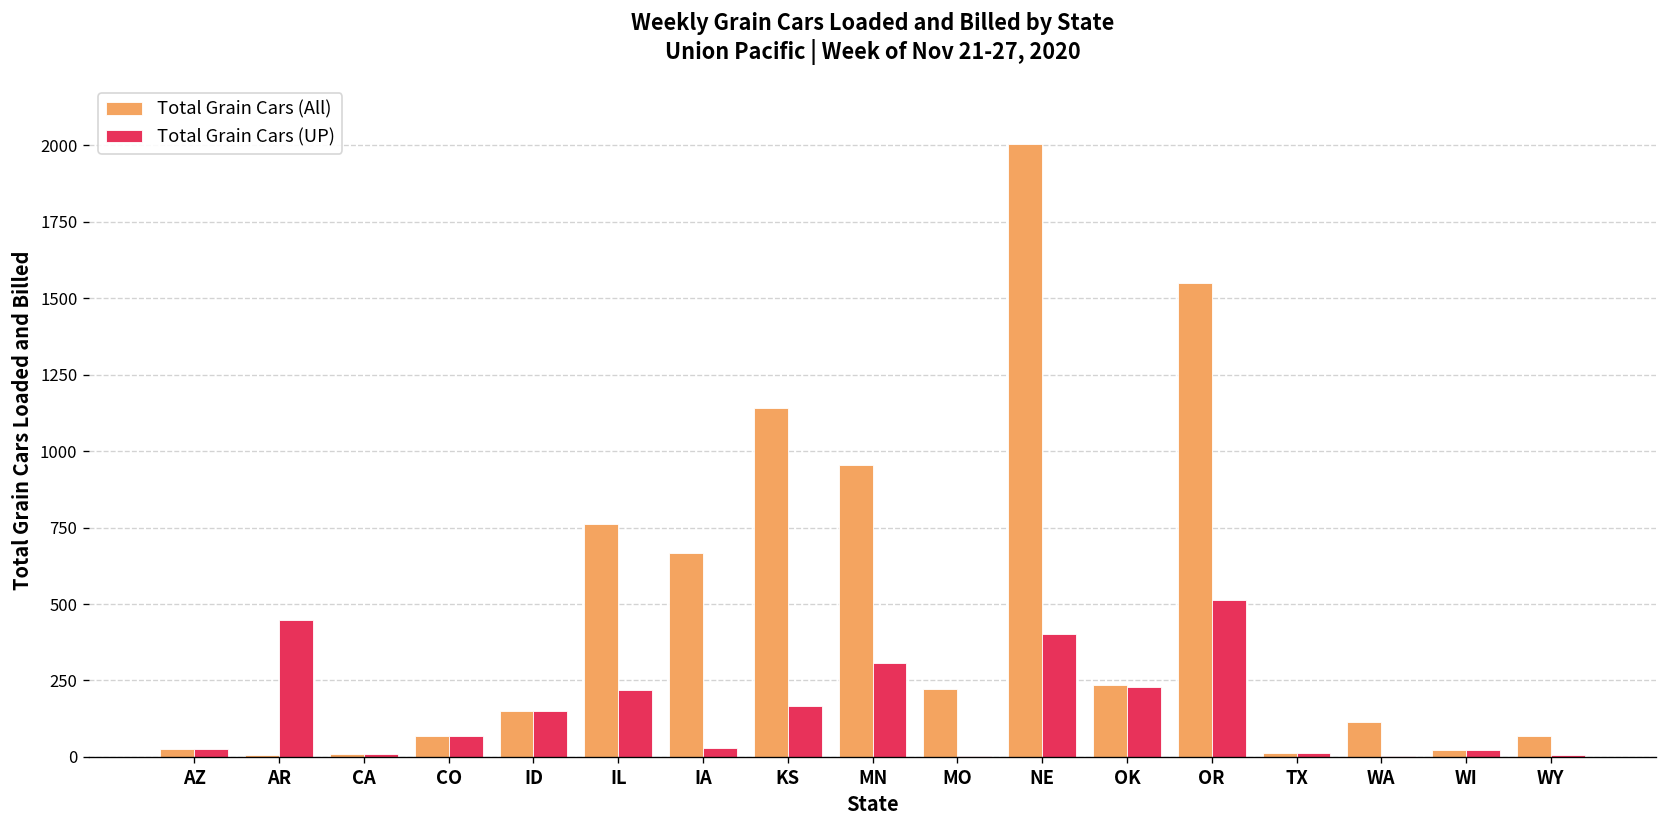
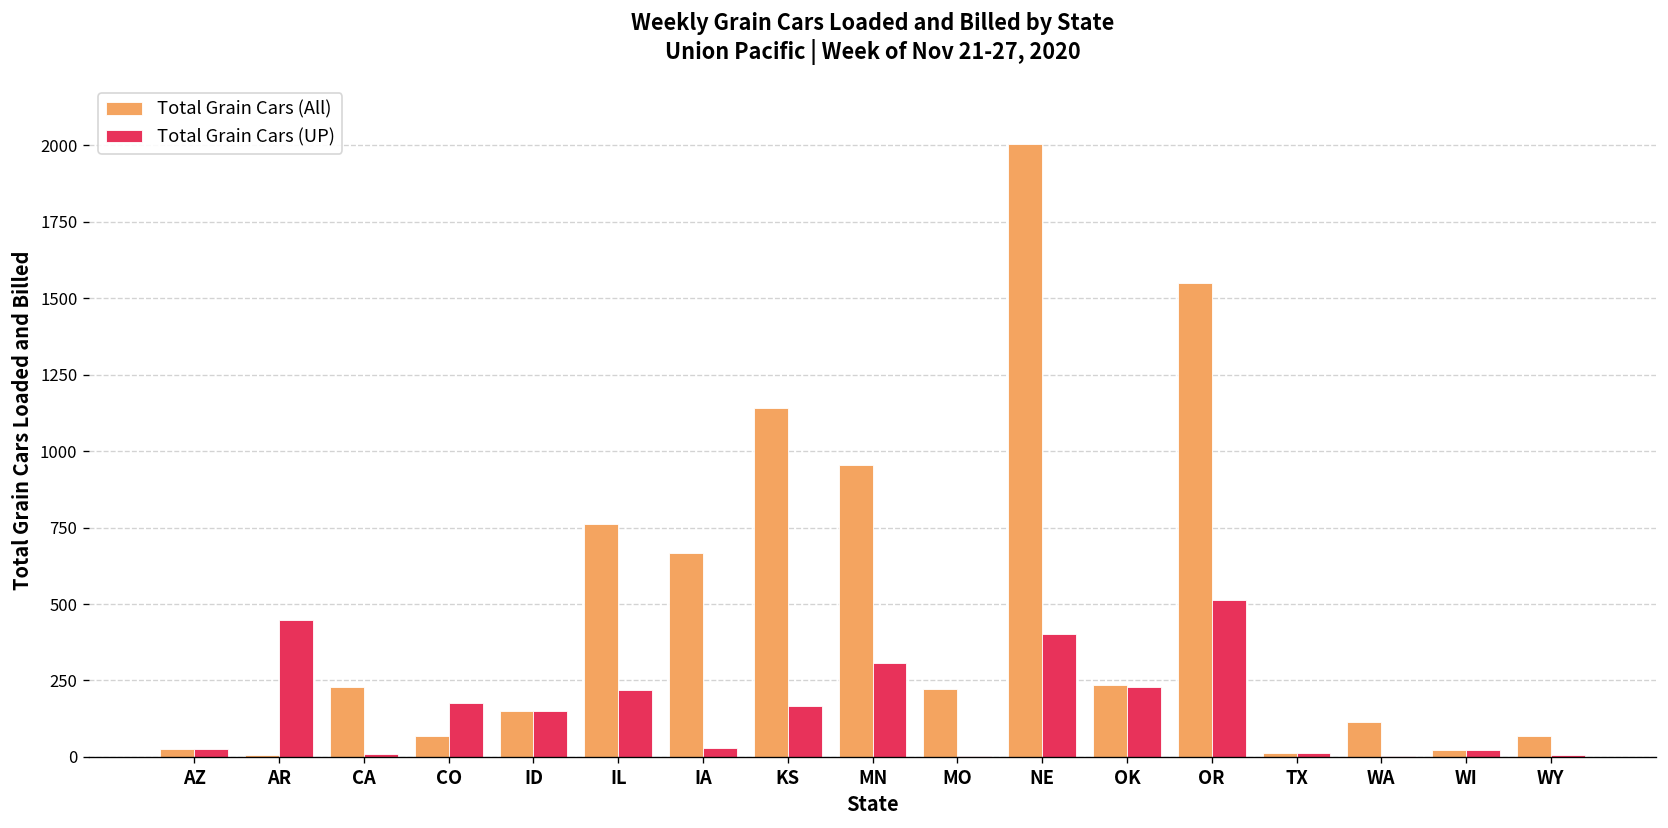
  {
    "Total Grain Cars (All)": {
      "AZ": 30,
-     "CA": 10,
+     "CA": 230,
      "CO": 70,
      "ID": 150,
      "IL": 760,
      "IA": 670,
      "KS": 1140,
      "MN": 960,
      "MO": 220,
      "NE": 2000,
      "OK": 240,
      "OR": 1550,
      "TX": 10,
      "WA": 110,
      "WI": 20,
      "WY": 70
    },
    "Total Grain Cars (UP)": {
      "AZ": 30,
      "AR": 450,
-     "CO": 70,
+     "CO": 180,
      "ID": 150,
      "IL": 220,
      "IA": 30,
      "KS": 170,
      "MN": 310,
      "NE": 400,
      "OK": 230,
      "OR": 510,
      "TX": 10,
      "WI": 20
    }
  }
